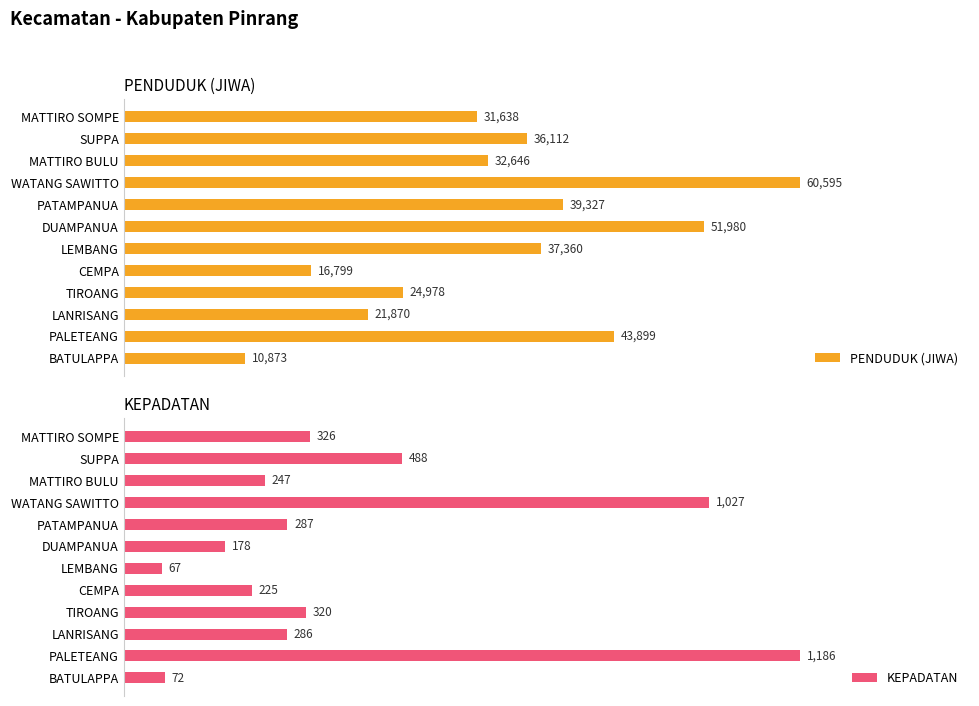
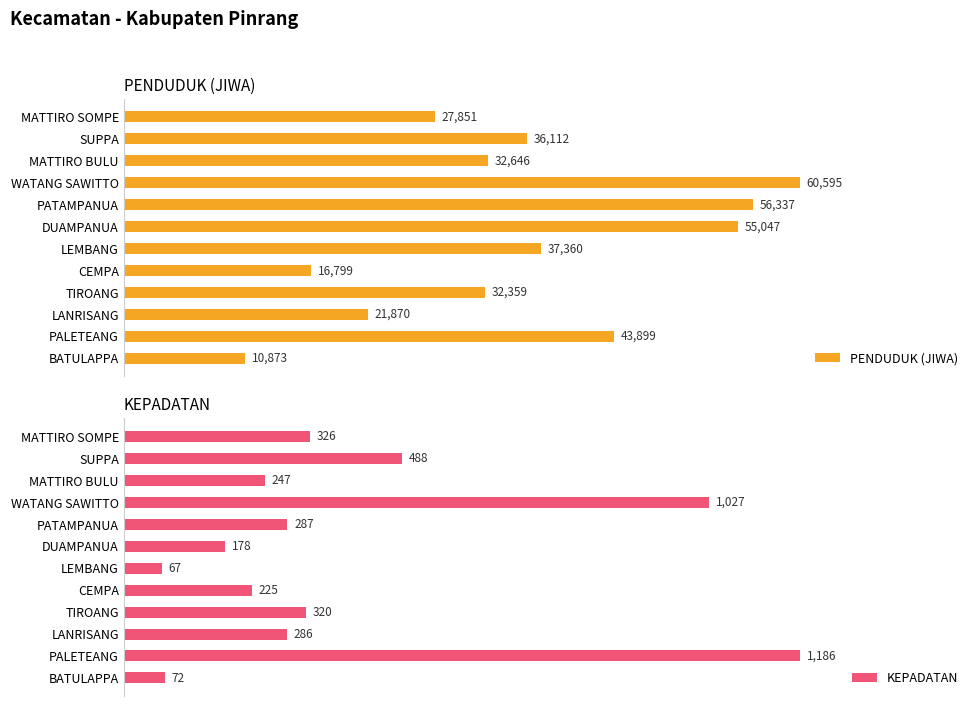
  {
    "PENDUDUK (JIWA)": {
-     "MATTIRO SOMPE": "31,638",
+     "MATTIRO SOMPE": "27,851",
      "SUPPA": "36,112",
      "MATTIRO BULU": "32,646",
      "WATANG SAWITTO": "60,595",
-     "PATAMPANUA": "39,327",
-     "DUAMPANUA": "51,980",
+     "PATAMPANUA": "56,337",
+     "DUAMPANUA": "55,047",
      "LEMBANG": "37,360",
      "CEMPA": "16,799",
-     "TIROANG": "24,978",
+     "TIROANG": "32,359",
      "LANRISANG": "21,870",
      "PALETEANG": "43,899",
      "BATULAPPA": "10,873"
    },
    "KEPADATAN": {
      "MATTIRO SOMPE": "326",
      "SUPPA": "488",
      "MATTIRO BULU": "247",
      "WATANG SAWITTO": "1,027",
      "PATAMPANUA": "287",
      "DUAMPANUA": "178",
      "LEMBANG": "67",
      "CEMPA": "225",
      "TIROANG": "320",
      "LANRISANG": "286",
      "PALETEANG": "1,186",
      "BATULAPPA": "72"
    }
  }
